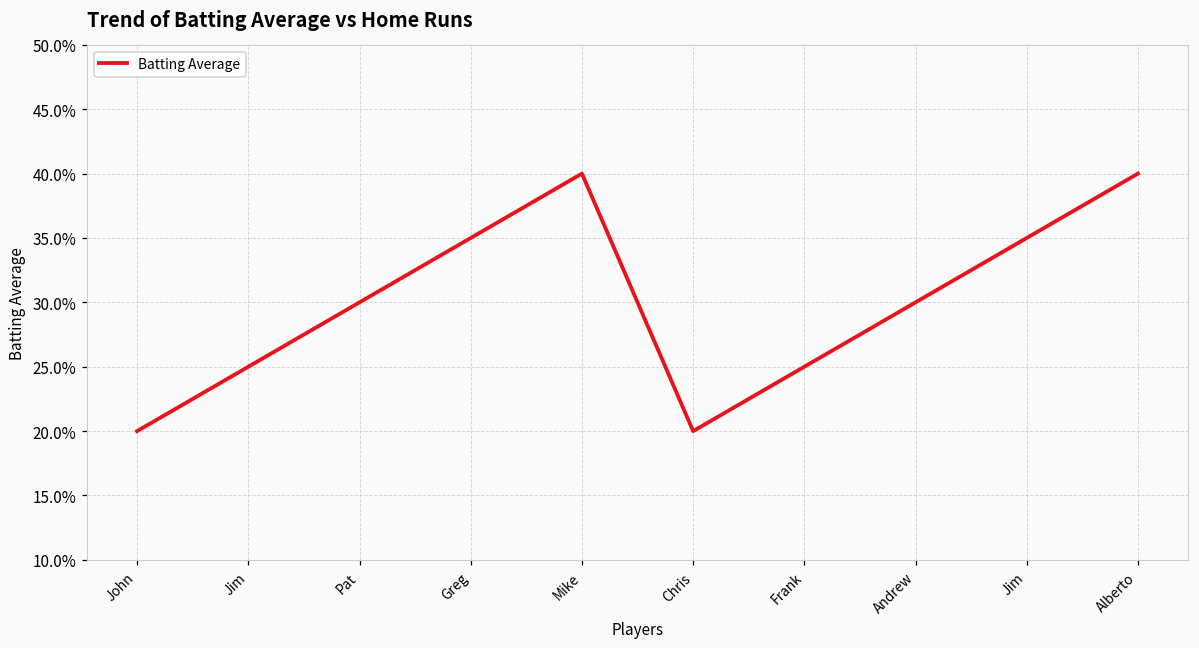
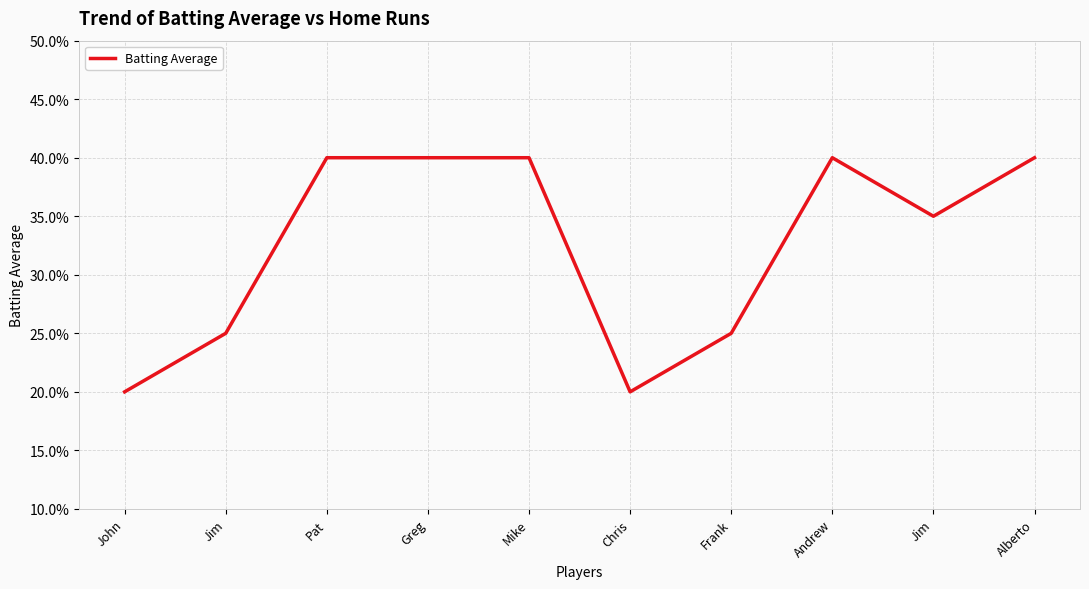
  {
    "John": "20.0%",
-   "Pat": "30.0%",
-   "Greg": "35.0%",
+   "Pat": "40.0%",
+   "Greg": "40.0%",
    "Mike": "40.0%",
    "Chris": "20.0%",
    "Frank": "25.0%",
-   "Andrew": "30.0%",
+   "Andrew": "40.0%",
    "Alberto": "40.0%"
  }
